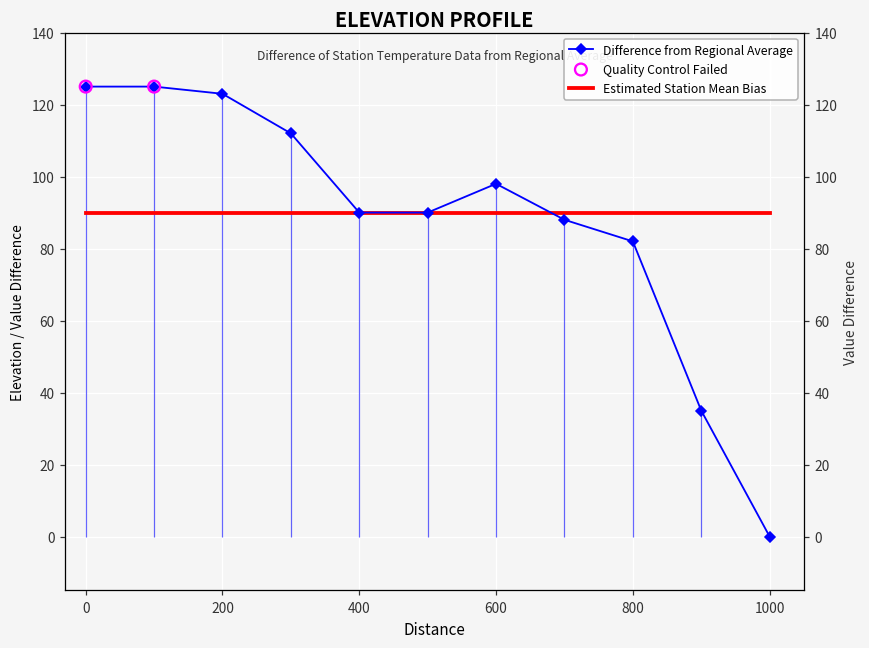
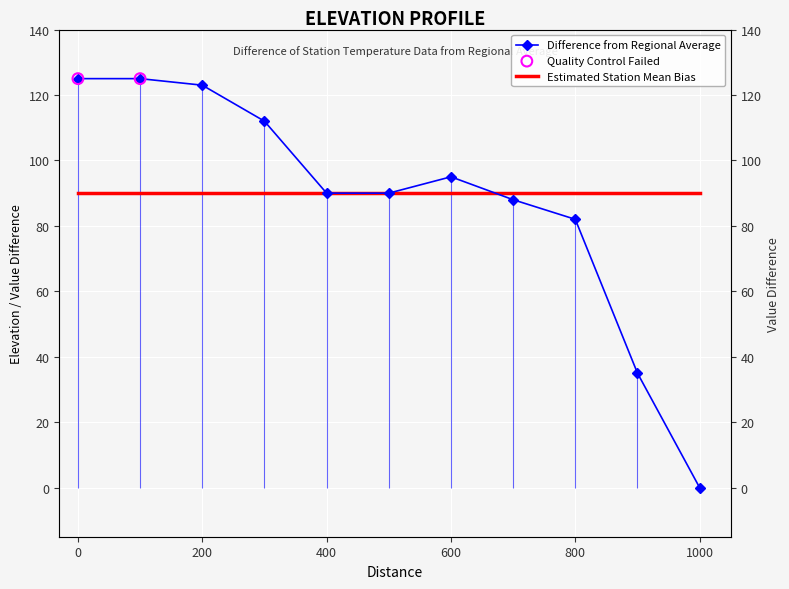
  {
    "Difference from Regional Average": {
      "200": 123,
-     "600": 98,
+     "600": 95,
      "800": 82,
      "1000": 0
    },
    "Estimated Station Mean Bias": {
      "0": 90,
      "200": 90,
      "600": 90,
      "800": 90,
      "1000": 90
    }
  }
